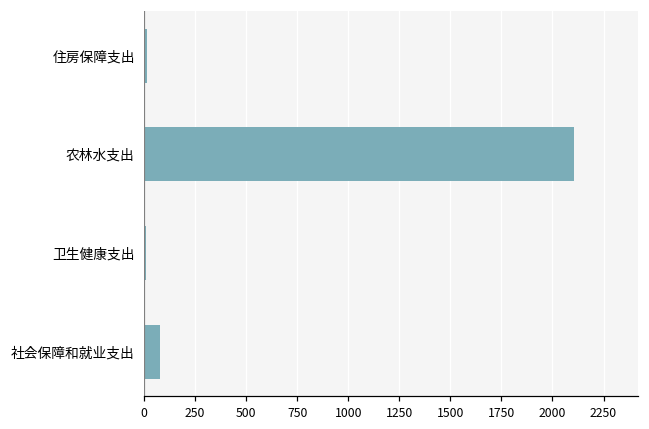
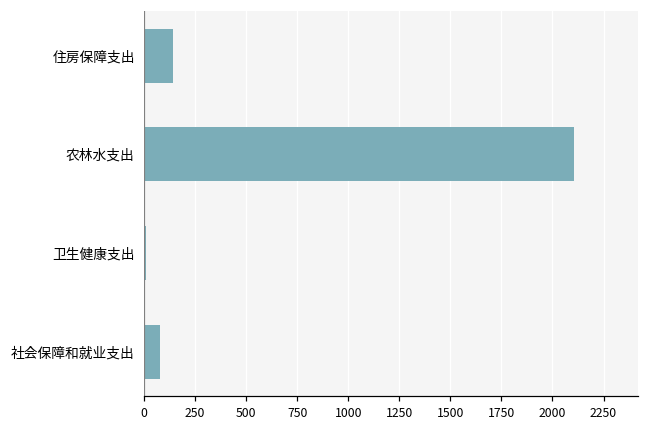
  {
-   "住房保障支出": 10,
+   "住房保障支出": 140,
    "农林水支出": 2100,
    "社会保障和就业支出": 80
  }
